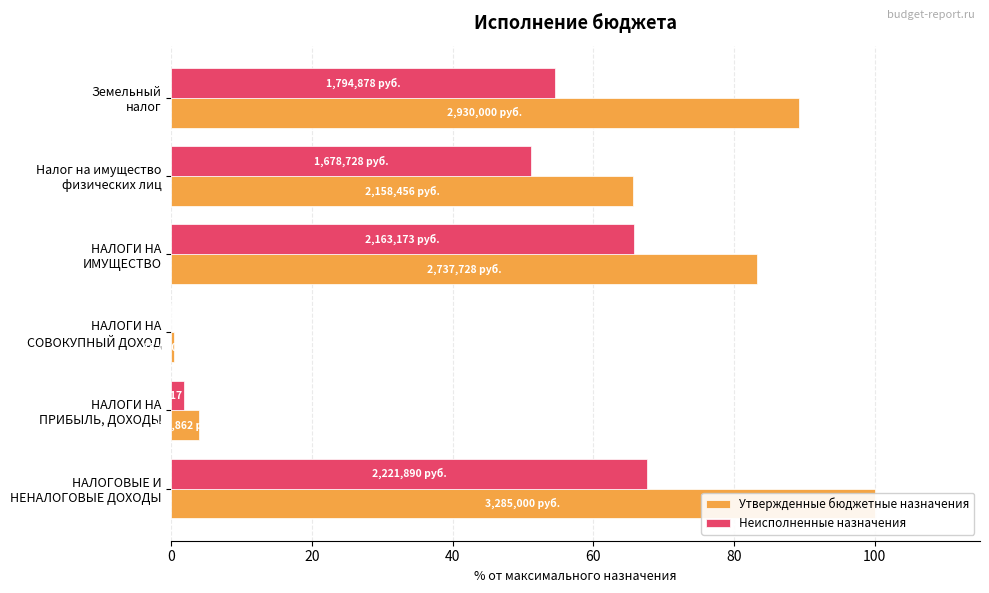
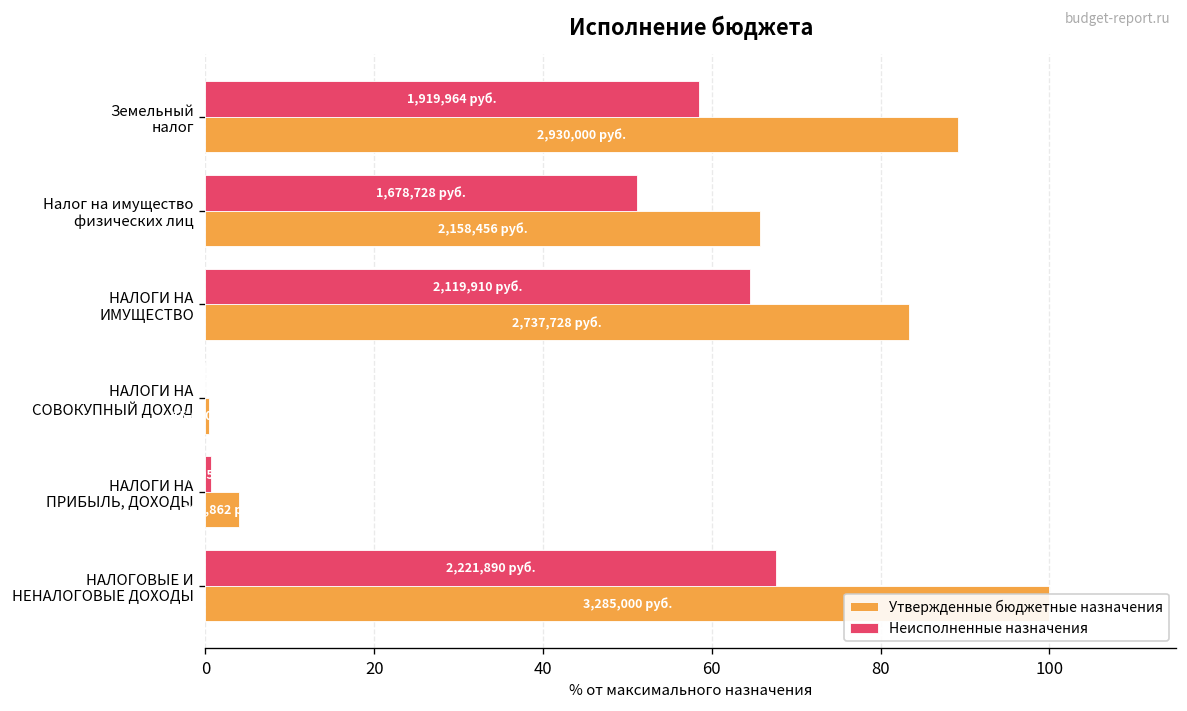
  {
    "Утвержденные бюджетные назначения": {
      "НАЛОГИ НА СОВОКУПНЫЙ ДОХОД": "0",
      "НАЛОГИ НА ПРИБЫЛЬ, ДОХОДЫ": "4"
    },
    "Неисполненные назначения": {
-     "Земельный налог": "1,794,878",
-     "НАЛОГИ НА ИМУЩЕСТВО": "2,163,173",
-     "НАЛОГИ НА ПРИБЫЛЬ, ДОХОДЫ": "2"
+     "Земельный налог": "1,919,964",
+     "НАЛОГИ НА ИМУЩЕСТВО": "2,119,910",
+     "НАЛОГИ НА ПРИБЫЛЬ, ДОХОДЫ": "1"
    }
  }
